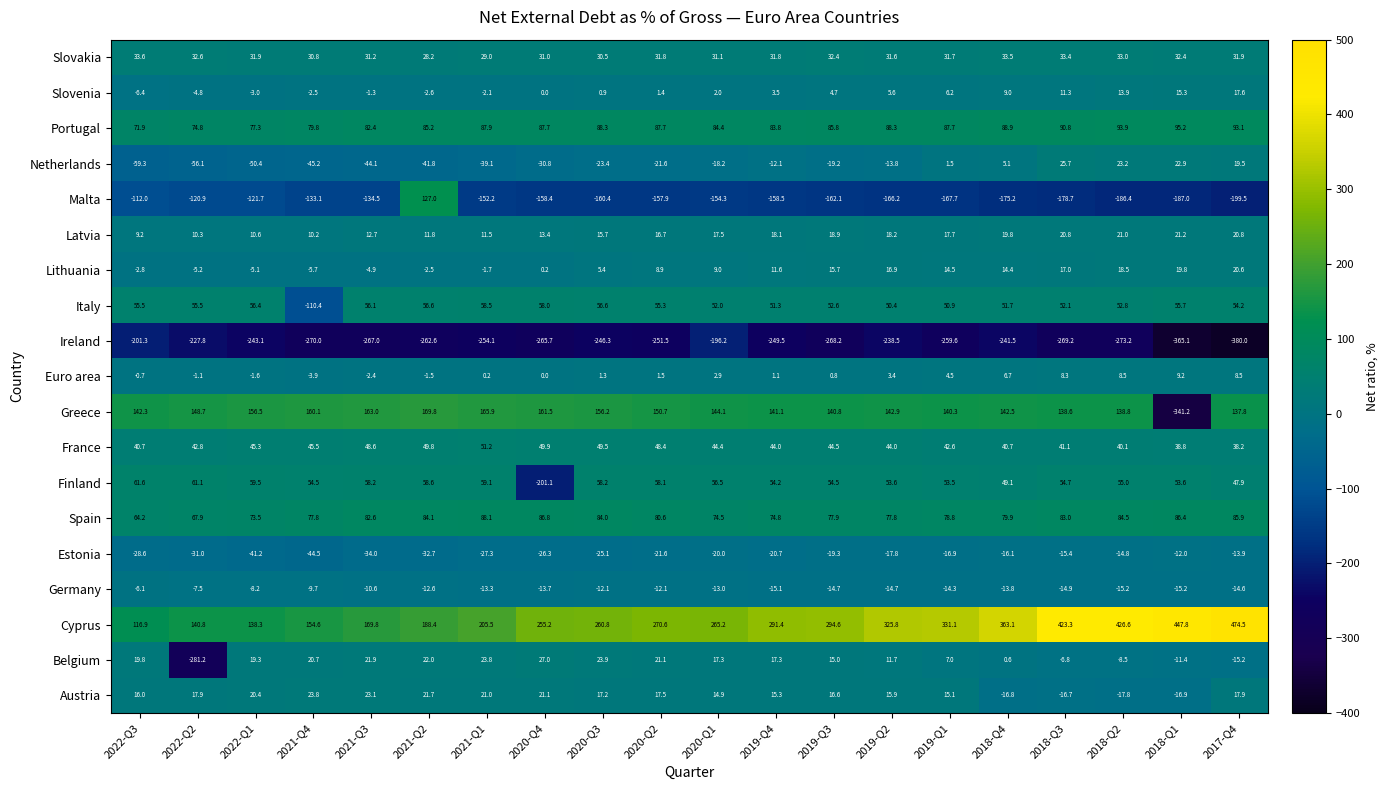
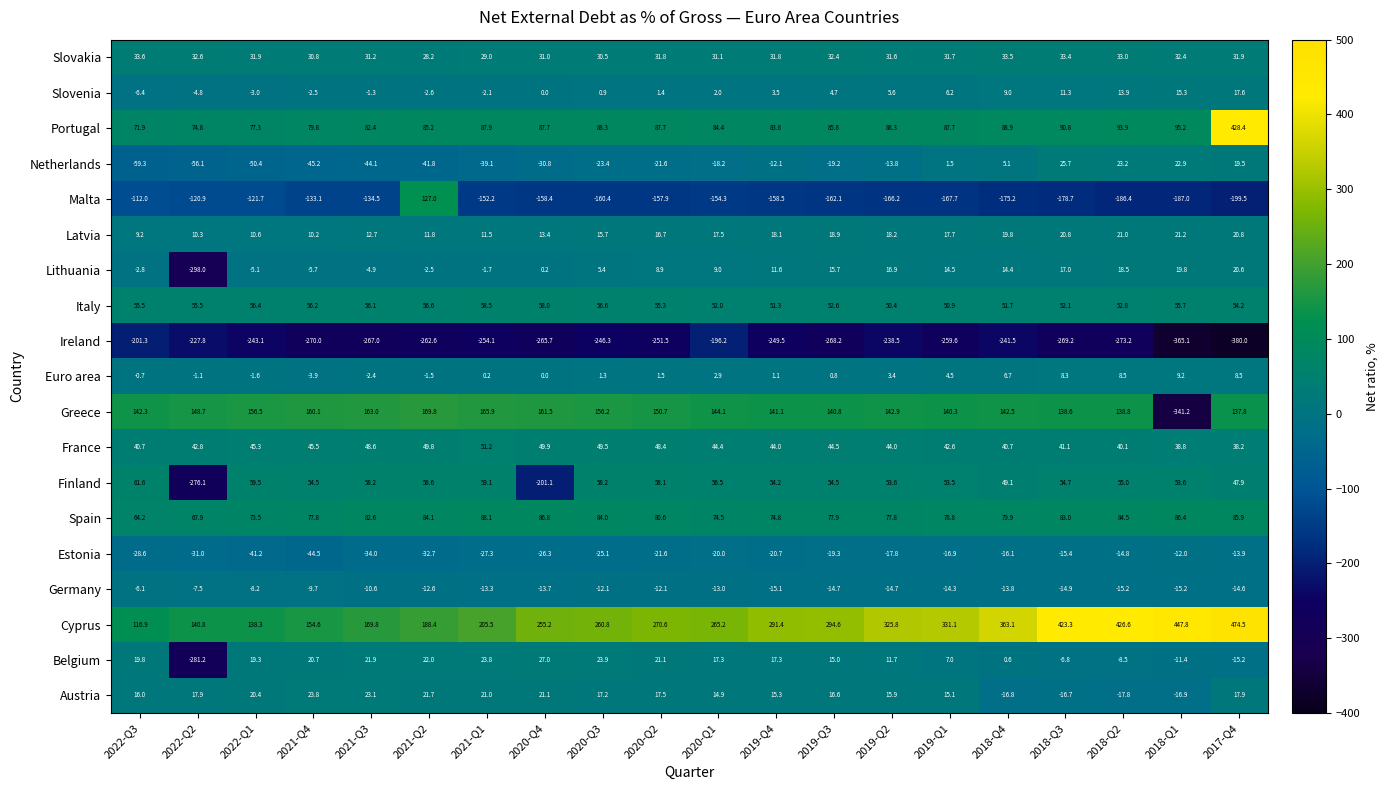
  {
    "Portugal": {
      "2022-Q3": 71.9,
      "2022-Q2": 74.8,
      "2022-Q1": 77.3,
      "2021-Q4": 79.8,
      "2021-Q3": 82.4,
      "2021-Q2": 85.2,
      "2021-Q1": 87.9,
      "2020-Q4": 87.7,
      "2020-Q3": 88.3,
      "2020-Q2": 87.7,
      "2020-Q1": 84.4,
      "2019-Q4": 83.8,
      "2019-Q3": 85.8,
      "2019-Q2": 88.3,
      "2019-Q1": 87.7,
      "2018-Q4": 88.9,
      "2018-Q3": 90.8,
      "2018-Q2": 93.9,
      "2018-Q1": 95.2,
-     "2017-Q4": 93.1
+     "2017-Q4": 428.4
    },
    "Lithuania": {
      "2022-Q3": -2.8,
-     "2022-Q2": -5.2,
+     "2022-Q2": -298.0,
      "2022-Q1": -5.1,
      "2021-Q4": -5.7,
      "2021-Q3": -4.9,
      "2021-Q2": -2.5,
      "2021-Q1": -1.7,
      "2020-Q4": 0.2,
      "2020-Q3": 5.4,
      "2020-Q2": 8.9,
      "2020-Q1": 9.0,
      "2019-Q4": 11.6,
      "2019-Q3": 15.7,
      "2019-Q2": 16.9,
      "2019-Q1": 14.5,
      "2018-Q4": 14.4,
      "2018-Q3": 17.0,
      "2018-Q2": 18.5,
      "2018-Q1": 19.8,
      "2017-Q4": 20.6
    },
    "Italy": {
      "2022-Q3": 55.5,
      "2022-Q2": 55.5,
      "2022-Q1": 56.4,
-     "2021-Q4": -110.4,
+     "2021-Q4": 56.2,
      "2021-Q3": 56.1,
      "2021-Q2": 56.6,
      "2021-Q1": 58.5,
      "2020-Q4": 58.0,
      "2020-Q3": 56.6,
      "2020-Q2": 55.3,
      "2020-Q1": 52.0,
      "2019-Q4": 51.3,
      "2019-Q3": 52.6,
      "2019-Q2": 50.4,
      "2019-Q1": 50.9,
      "2018-Q4": 51.7,
      "2018-Q3": 52.1,
      "2018-Q2": 52.8,
      "2018-Q1": 55.7,
      "2017-Q4": 54.2
    },
    "Finland": {
      "2022-Q3": 61.6,
-     "2022-Q2": 61.1,
+     "2022-Q2": -276.1,
      "2022-Q1": 59.5,
      "2021-Q4": 54.5,
      "2021-Q3": 58.2,
      "2021-Q2": 58.6,
      "2021-Q1": 59.1,
      "2020-Q4": -201.1,
      "2020-Q3": 58.2,
      "2020-Q2": 58.1,
      "2020-Q1": 56.5,
      "2019-Q4": 54.2,
      "2019-Q3": 54.5,
      "2019-Q2": 53.6,
      "2019-Q1": 53.5,
      "2018-Q4": 49.1,
      "2018-Q3": 54.7,
      "2018-Q2": 55.0,
      "2018-Q1": 53.6,
      "2017-Q4": 47.9
    }
  }
